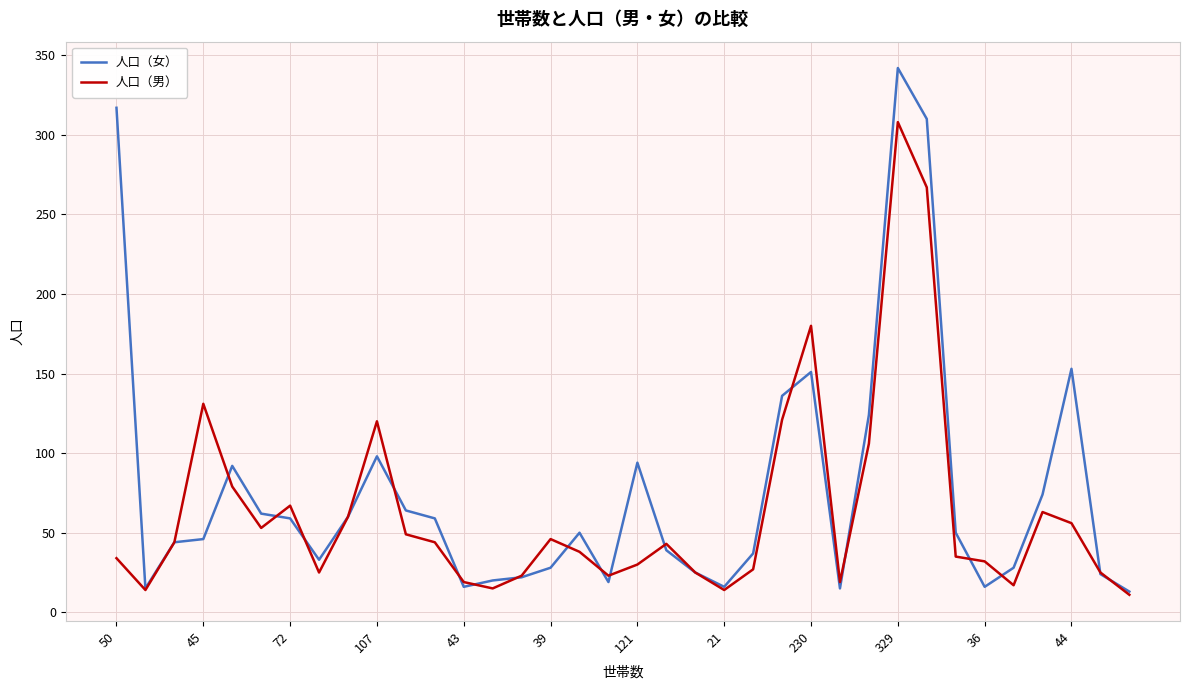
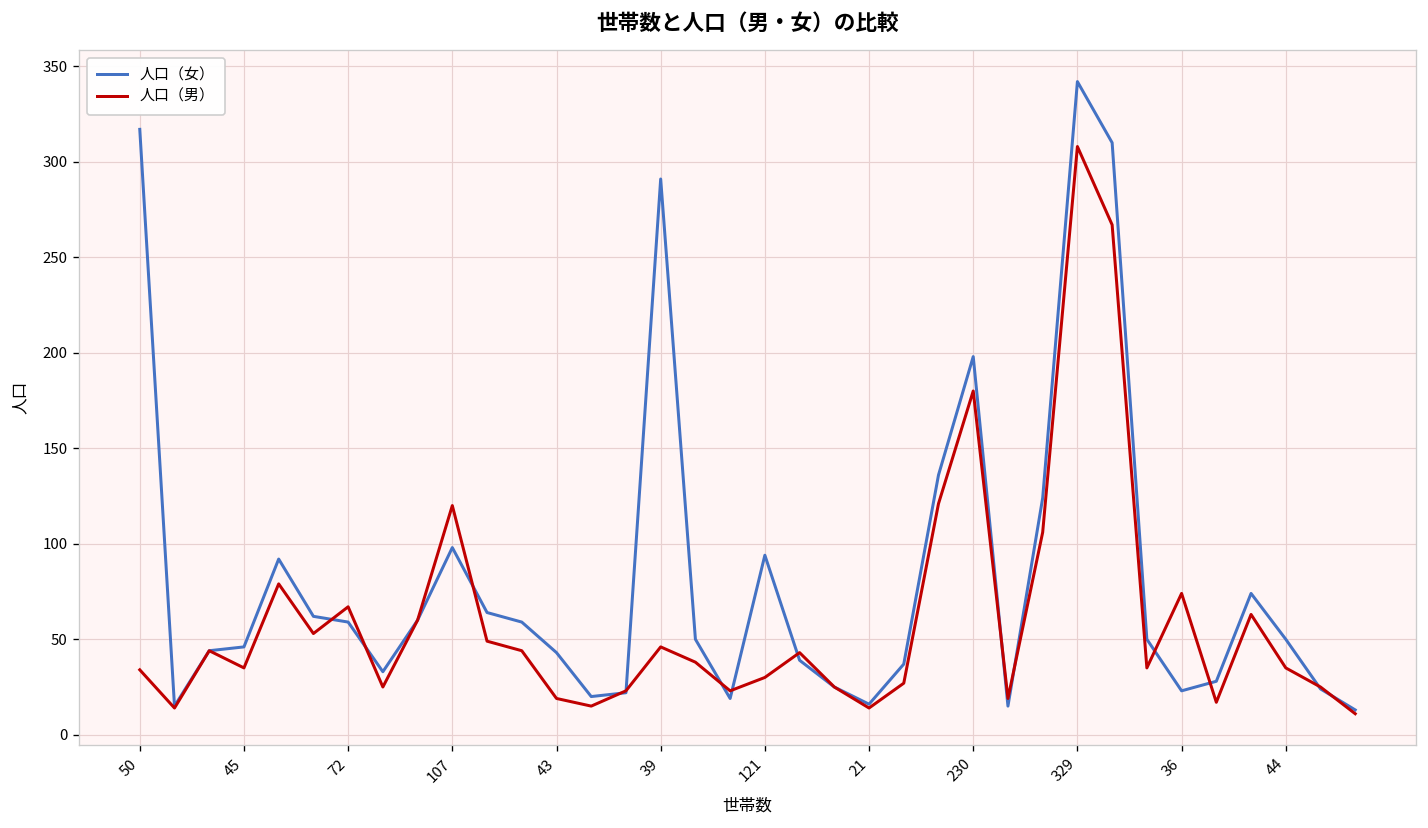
  {
    "人口（女）": {
      "50": 317,
      "45": 46,
      "72": 59,
      "107": 98,
-     "43": 16,
-     "39": 28,
+     "43": 43,
+     "39": 291,
      "121": 94,
      "21": 16,
-     "230": 151,
+     "230": 198,
      "329": 342,
-     "36": 16,
-     "44": 153
+     "36": 23,
+     "44": 50
    },
    "人口（男）": {
      "50": 34,
-     "45": 131,
+     "45": 35,
      "72": 67,
      "107": 120,
      "43": 19,
      "39": 46,
      "121": 30,
      "21": 14,
      "230": 180,
      "329": 308,
-     "36": 32,
-     "44": 56
+     "36": 74,
+     "44": 35
    }
  }
